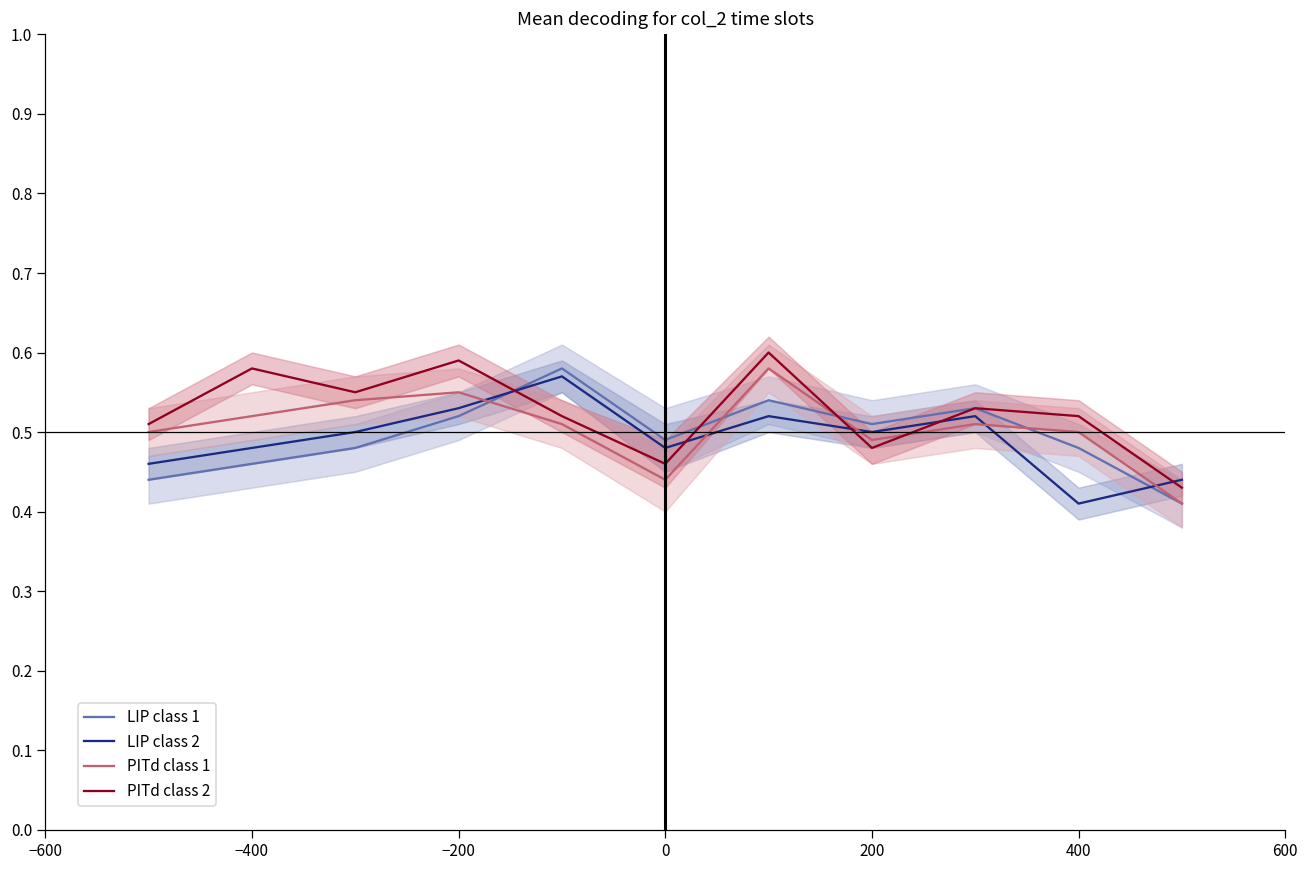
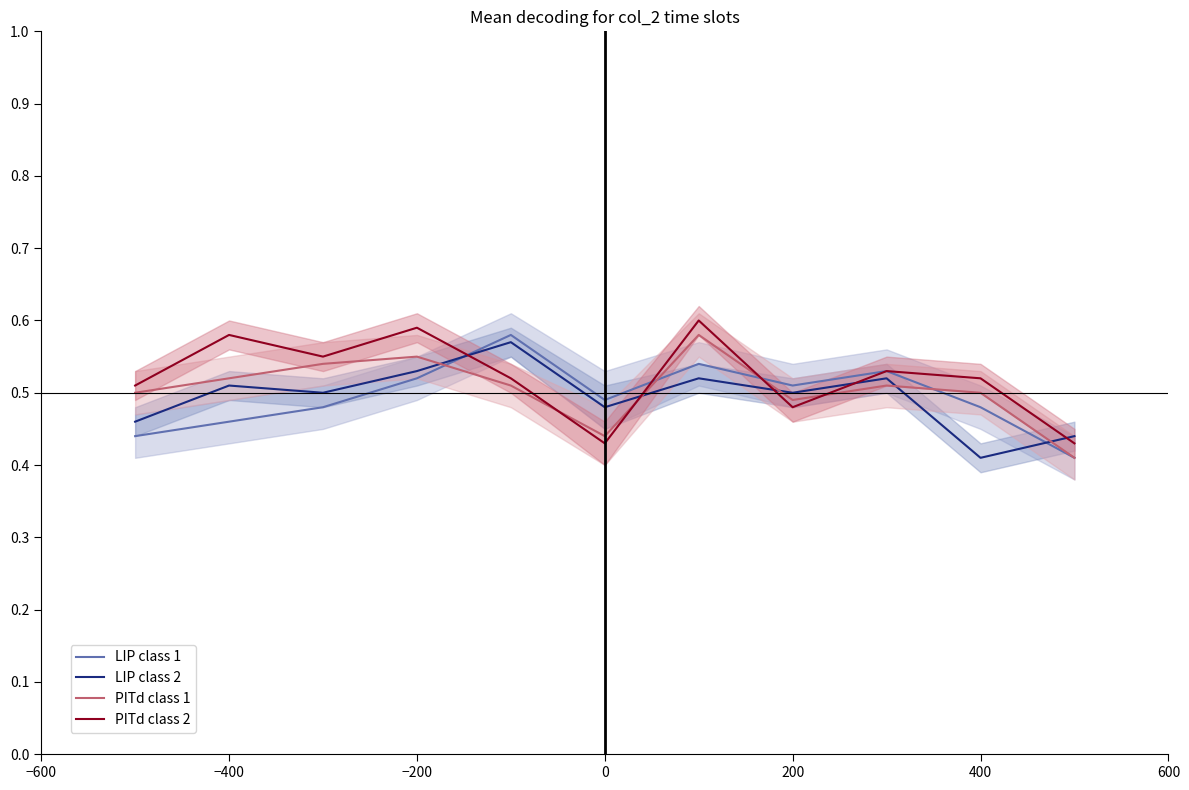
  {
    "LIP class 2": {
-     "−400": 0.48,
+     "−400": 0.51,
      "−200": 0.53,
      "400": 0.41
    },
    "PITd class 2": {
      "−400": 0.58,
      "−200": 0.59,
-     "0": 0.46,
+     "0": 0.43,
      "200": 0.48,
      "400": 0.52
    }
  }
